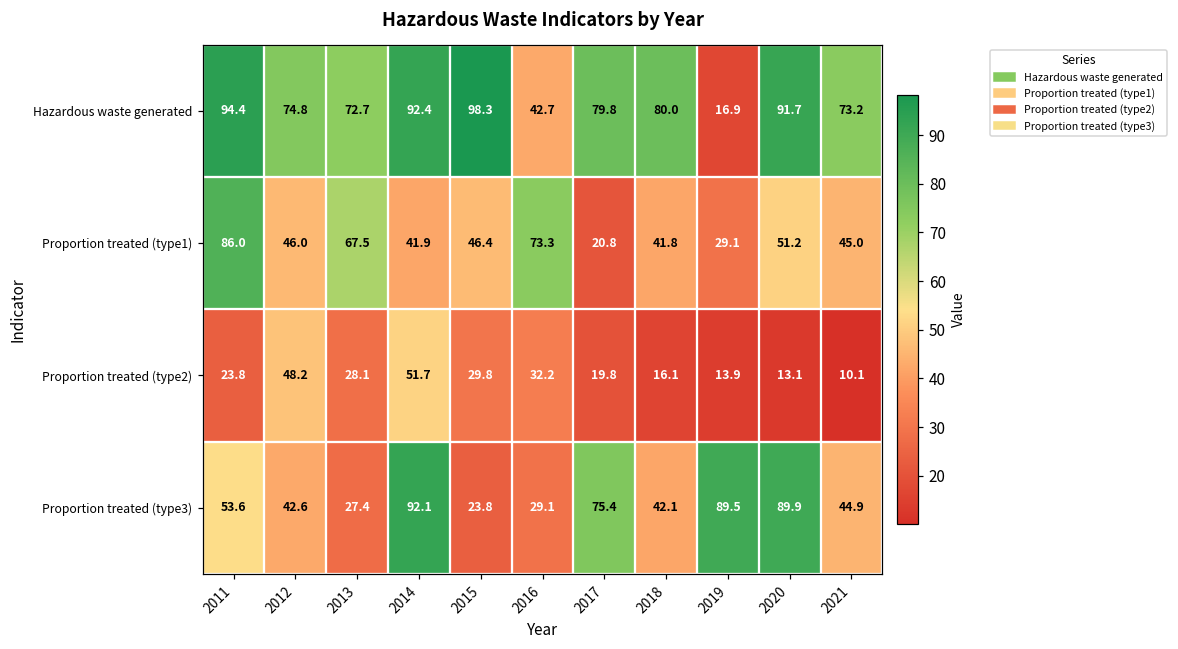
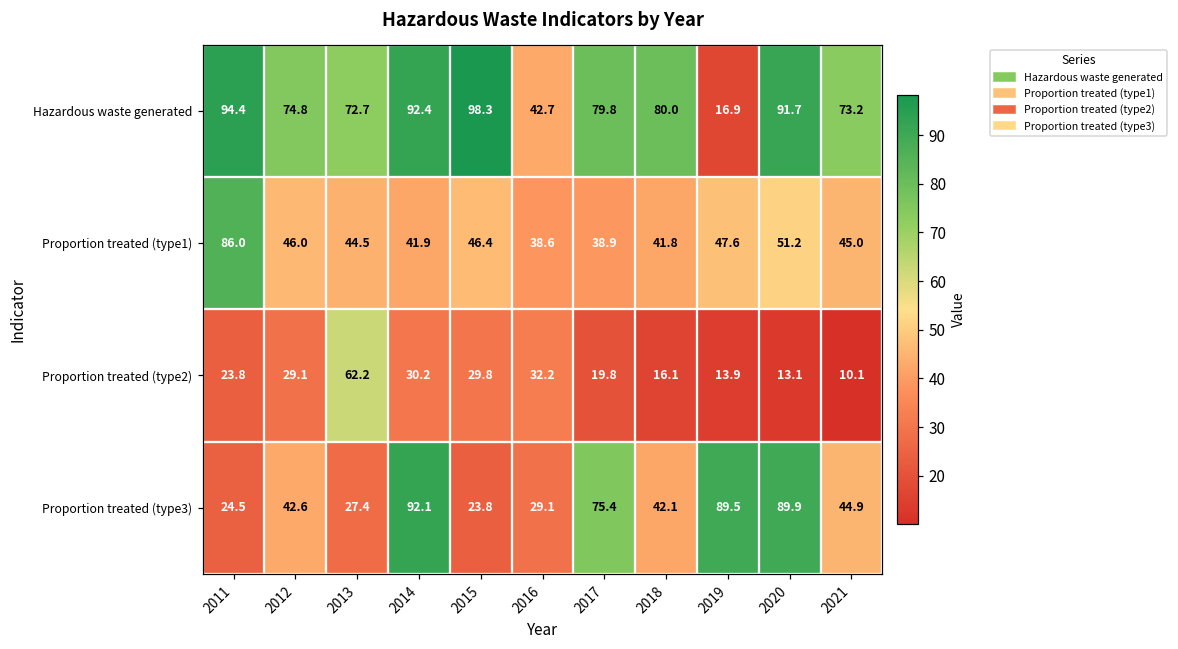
  {
    "Hazardous waste generated": {
      "2011": 94.4,
      "2012": 74.8,
      "2013": 72.7,
      "2014": 92.4,
      "2015": 98.3,
      "2016": 42.7,
      "2017": 79.8,
      "2018": 80.0,
      "2019": 16.9,
      "2020": 91.7,
      "2021": 73.2
    },
    "Proportion treated (type1)": {
      "2011": 86.0,
      "2012": 46.0,
-     "2013": 67.5,
+     "2013": 44.5,
      "2014": 41.9,
      "2015": 46.4,
-     "2016": 73.3,
-     "2017": 20.8,
+     "2016": 38.6,
+     "2017": 38.9,
      "2018": 41.8,
-     "2019": 29.1,
+     "2019": 47.6,
      "2020": 51.2,
      "2021": 45.0
    },
    "Proportion treated (type2)": {
      "2011": 23.8,
-     "2012": 48.2,
-     "2013": 28.1,
-     "2014": 51.7,
+     "2012": 29.1,
+     "2013": 62.2,
+     "2014": 30.2,
      "2015": 29.8,
      "2016": 32.2,
      "2017": 19.8,
      "2018": 16.1,
      "2019": 13.9,
      "2020": 13.1,
      "2021": 10.1
    },
    "Proportion treated (type3)": {
-     "2011": 53.6,
+     "2011": 24.5,
      "2012": 42.6,
      "2013": 27.4,
      "2014": 92.1,
      "2015": 23.8,
      "2016": 29.1,
      "2017": 75.4,
      "2018": 42.1,
      "2019": 89.5,
      "2020": 89.9,
      "2021": 44.9
    }
  }
